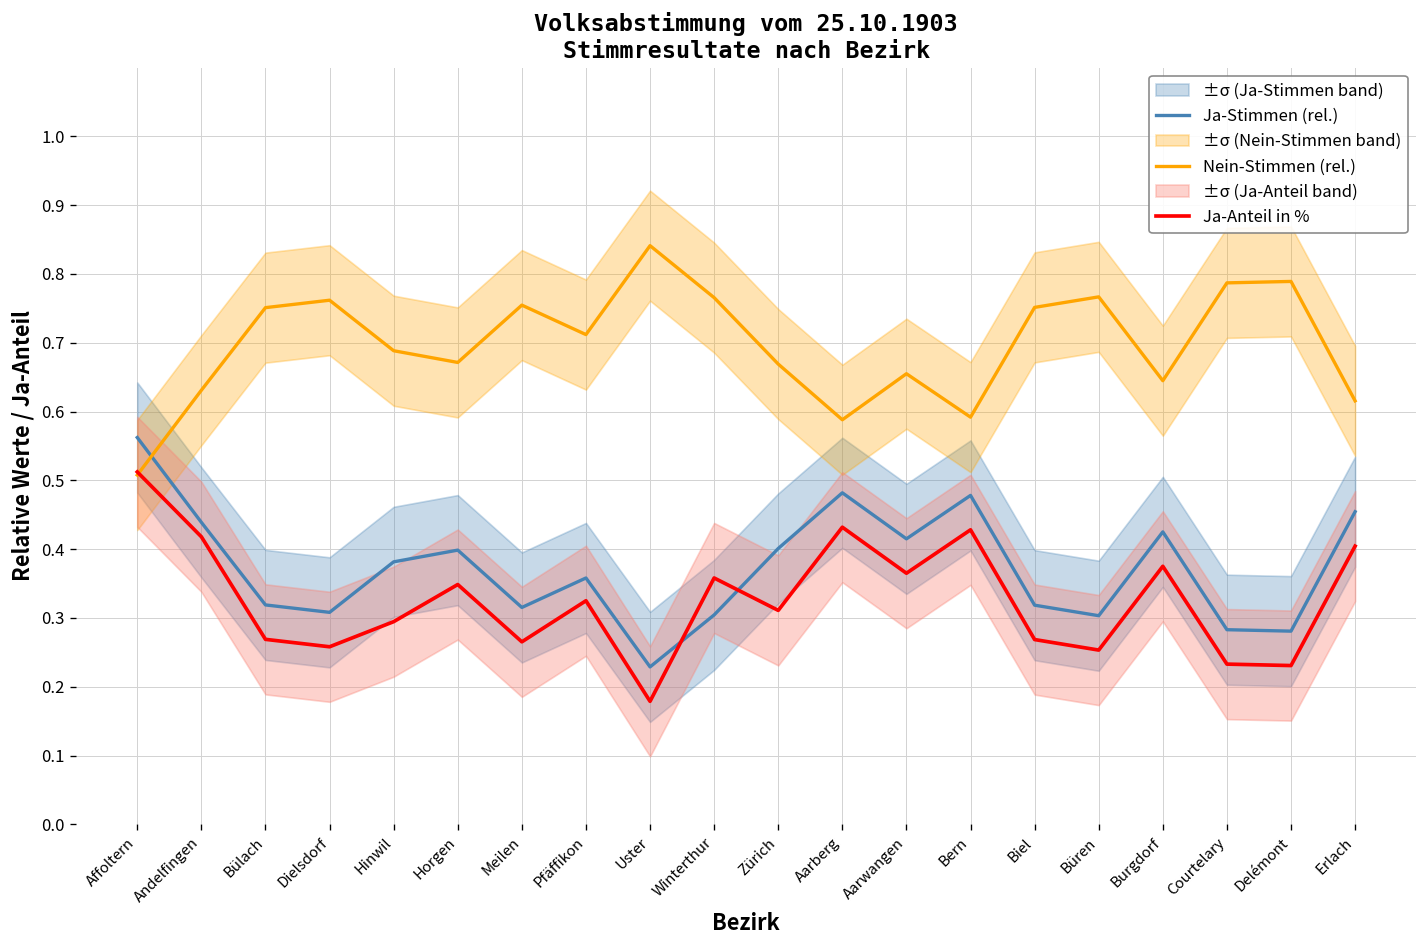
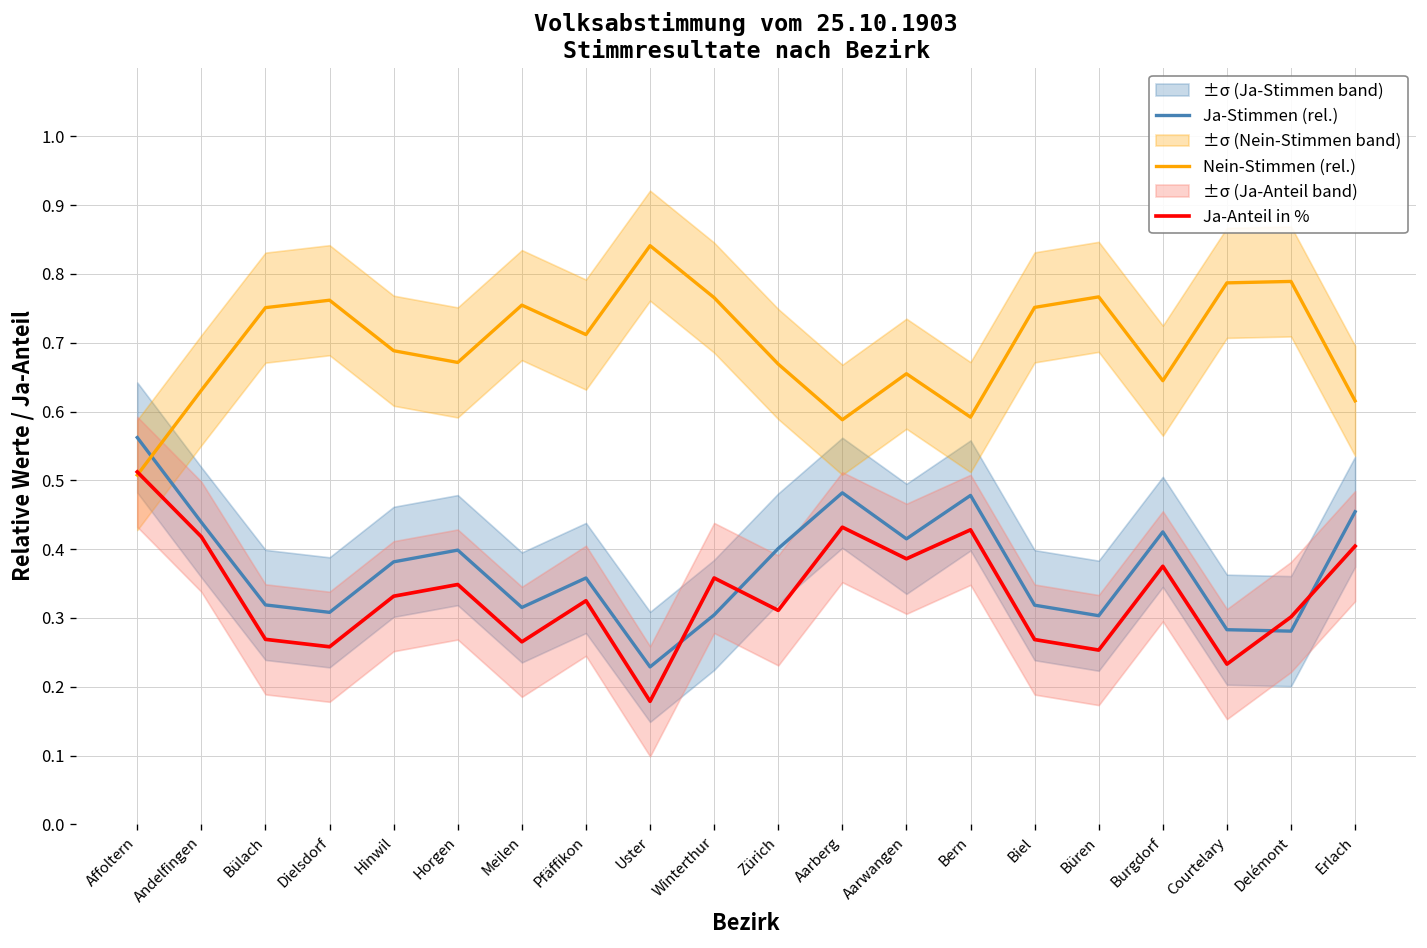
  {
    "Ja-Anteil in %": {
      "Affoltern": 0.51,
      "Andelfingen": 0.42,
      "Bülach": 0.27,
      "Dielsdorf": 0.26,
-     "Hinwil": 0.29,
+     "Hinwil": 0.33,
      "Horgen": 0.35,
      "Meilen": 0.27,
      "Pfäffikon": 0.33,
      "Uster": 0.18,
      "Winterthur": 0.36,
      "Zürich": 0.31,
      "Aarberg": 0.43,
-     "Aarwangen": 0.37,
+     "Aarwangen": 0.39,
      "Bern": 0.43,
      "Biel": 0.27,
      "Büren": 0.25,
      "Burgdorf": 0.38,
      "Courtelary": 0.23,
-     "Delémont": 0.23,
+     "Delémont": 0.30,
      "Erlach": 0.40
    }
  }
